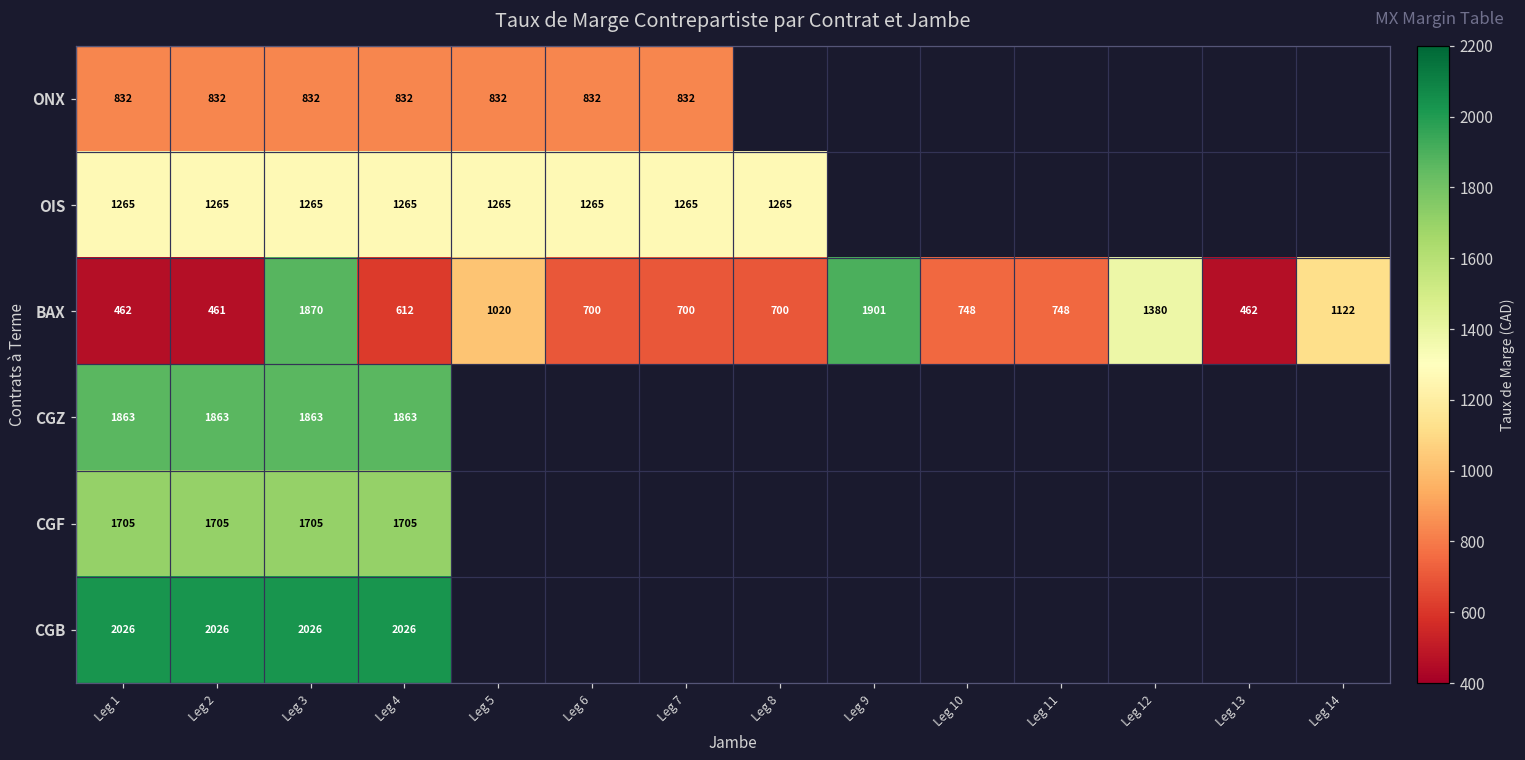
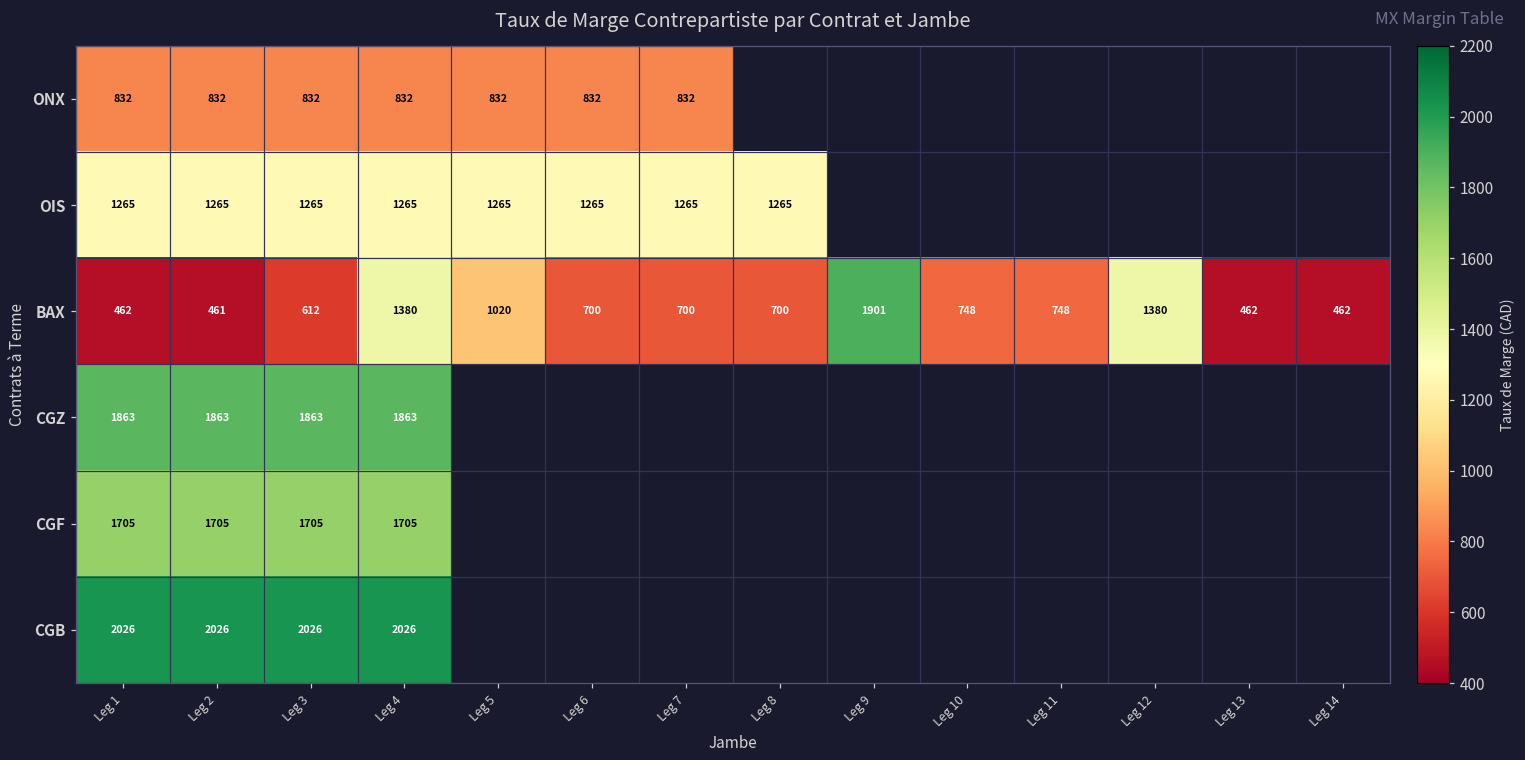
  {
    "ONX": {
      "Leg 1": 832,
      "Leg 2": 832,
      "Leg 3": 832,
      "Leg 4": 832,
      "Leg 5": 832,
      "Leg 6": 832,
      "Leg 7": 832
    },
    "OIS": {
      "Leg 1": 1265,
      "Leg 2": 1265,
      "Leg 3": 1265,
      "Leg 4": 1265,
      "Leg 5": 1265,
      "Leg 6": 1265,
      "Leg 7": 1265,
      "Leg 8": 1265
    },
    "BAX": {
      "Leg 1": 462,
      "Leg 2": 461,
-     "Leg 3": 1870,
-     "Leg 4": 612,
+     "Leg 3": 612,
+     "Leg 4": 1380,
      "Leg 5": 1020,
      "Leg 6": 700,
      "Leg 7": 700,
      "Leg 8": 700,
      "Leg 9": 1901,
      "Leg 10": 748,
      "Leg 11": 748,
      "Leg 12": 1380,
      "Leg 13": 462,
-     "Leg 14": 1122
+     "Leg 14": 462
    },
    "CGZ": {
      "Leg 1": 1863,
      "Leg 2": 1863,
      "Leg 3": 1863,
      "Leg 4": 1863
    },
    "CGF": {
      "Leg 1": 1705,
      "Leg 2": 1705,
      "Leg 3": 1705,
      "Leg 4": 1705
    },
    "CGB": {
      "Leg 1": 2026,
      "Leg 2": 2026,
      "Leg 3": 2026,
      "Leg 4": 2026
    }
  }
